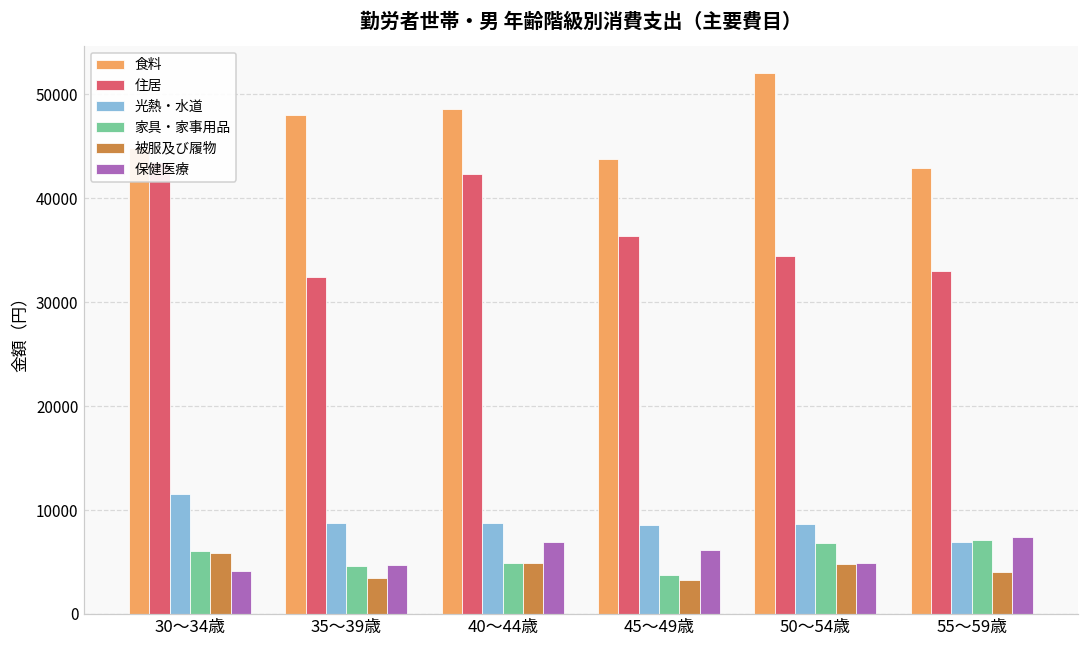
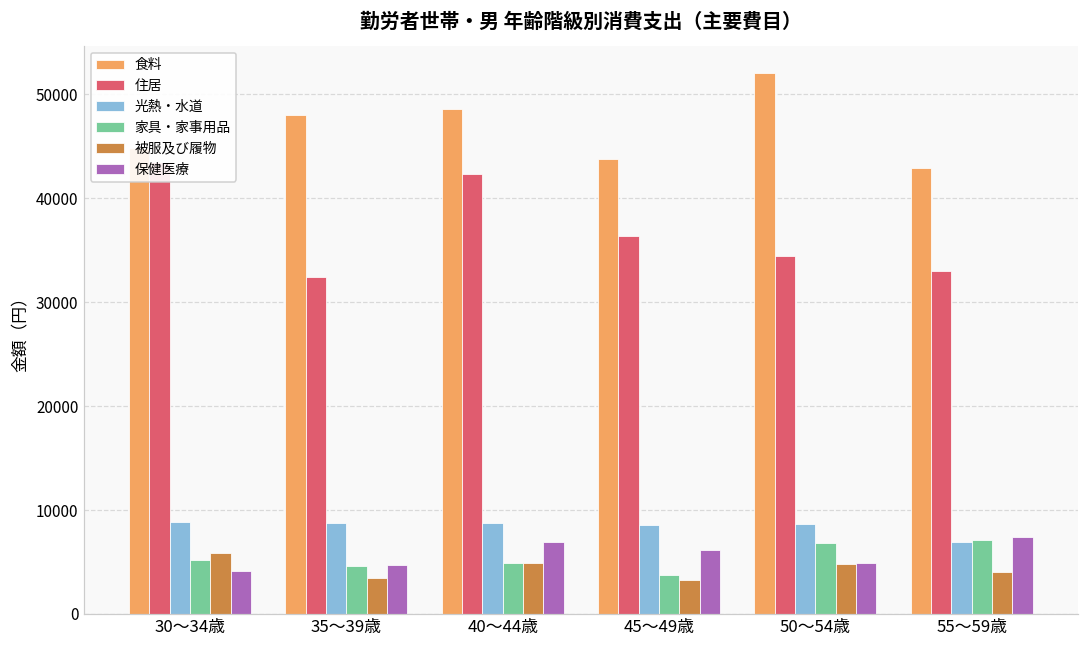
  {
    "住居": {
      "35～39歳": 32000,
      "40～44歳": 42000,
      "45～49歳": 36000,
      "50～54歳": 34000,
      "55～59歳": 33000
    },
    "光熱・水道": {
-     "30～34歳": 12000,
+     "30～34歳": 9000,
      "35～39歳": 9000,
      "40～44歳": 9000,
      "45～49歳": 9000,
      "50～54歳": 9000,
      "55～59歳": 7000
    },
    "家具・家事用品": {
-     "30～34歳": 6000,
+     "30～34歳": 5000,
      "35～39歳": 5000,
      "40～44歳": 5000,
      "45～49歳": 4000,
      "50～54歳": 7000,
      "55～59歳": 7000
    },
    "保健医療": {
      "30～34歳": 4000,
      "35～39歳": 5000,
      "40～44歳": 7000,
      "45～49歳": 6000,
      "50～54歳": 5000,
      "55～59歳": 7000
    }
  }
